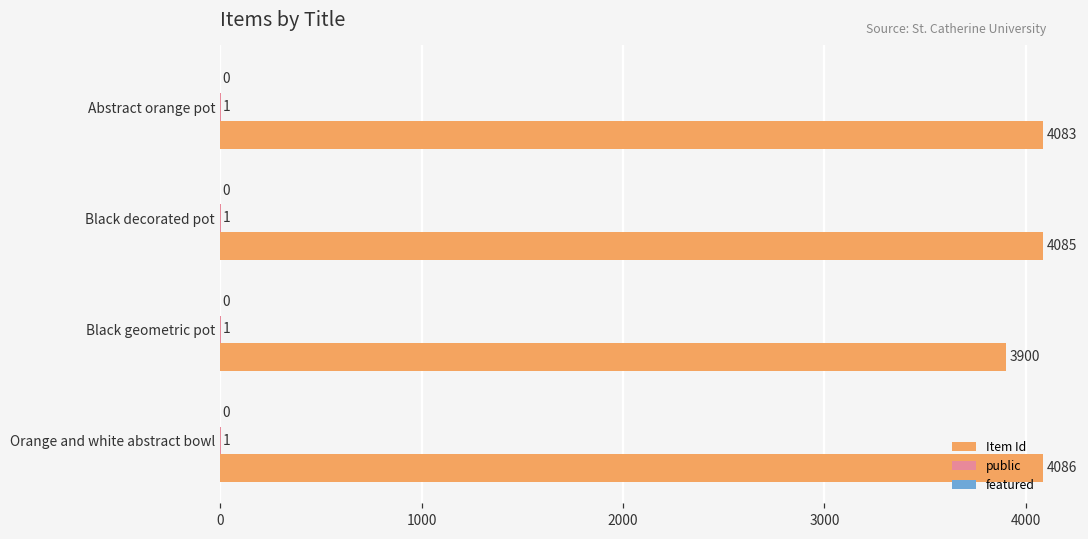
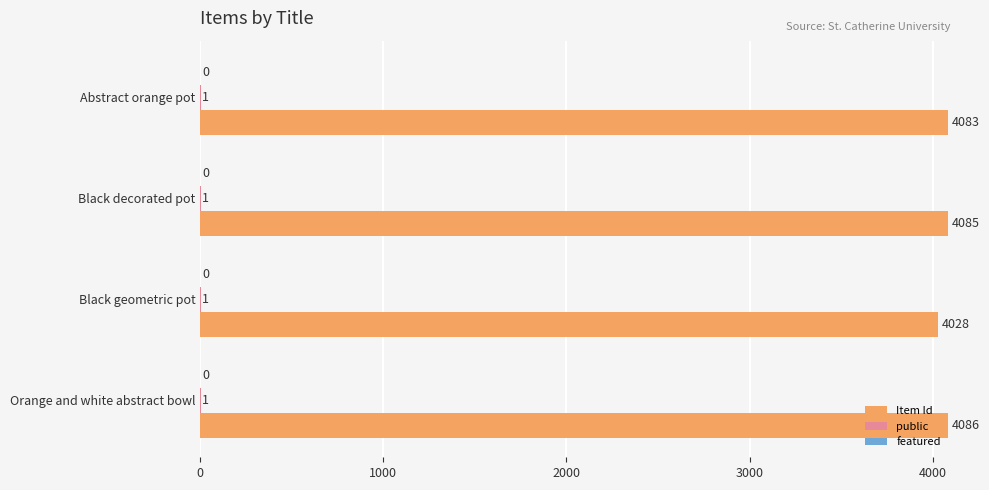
  {
    "Item Id": {
      "Abstract orange pot": 4083,
      "Black decorated pot": 4085,
-     "Black geometric pot": 3900,
+     "Black geometric pot": 4028,
      "Orange and white abstract bowl": 4086
    },
    "public": {
      "Abstract orange pot": 1,
      "Black decorated pot": 1,
      "Black geometric pot": 1,
      "Orange and white abstract bowl": 1
    },
    "featured": {
      "Abstract orange pot": 0,
      "Black decorated pot": 0,
      "Black geometric pot": 0,
      "Orange and white abstract bowl": 0
    }
  }
